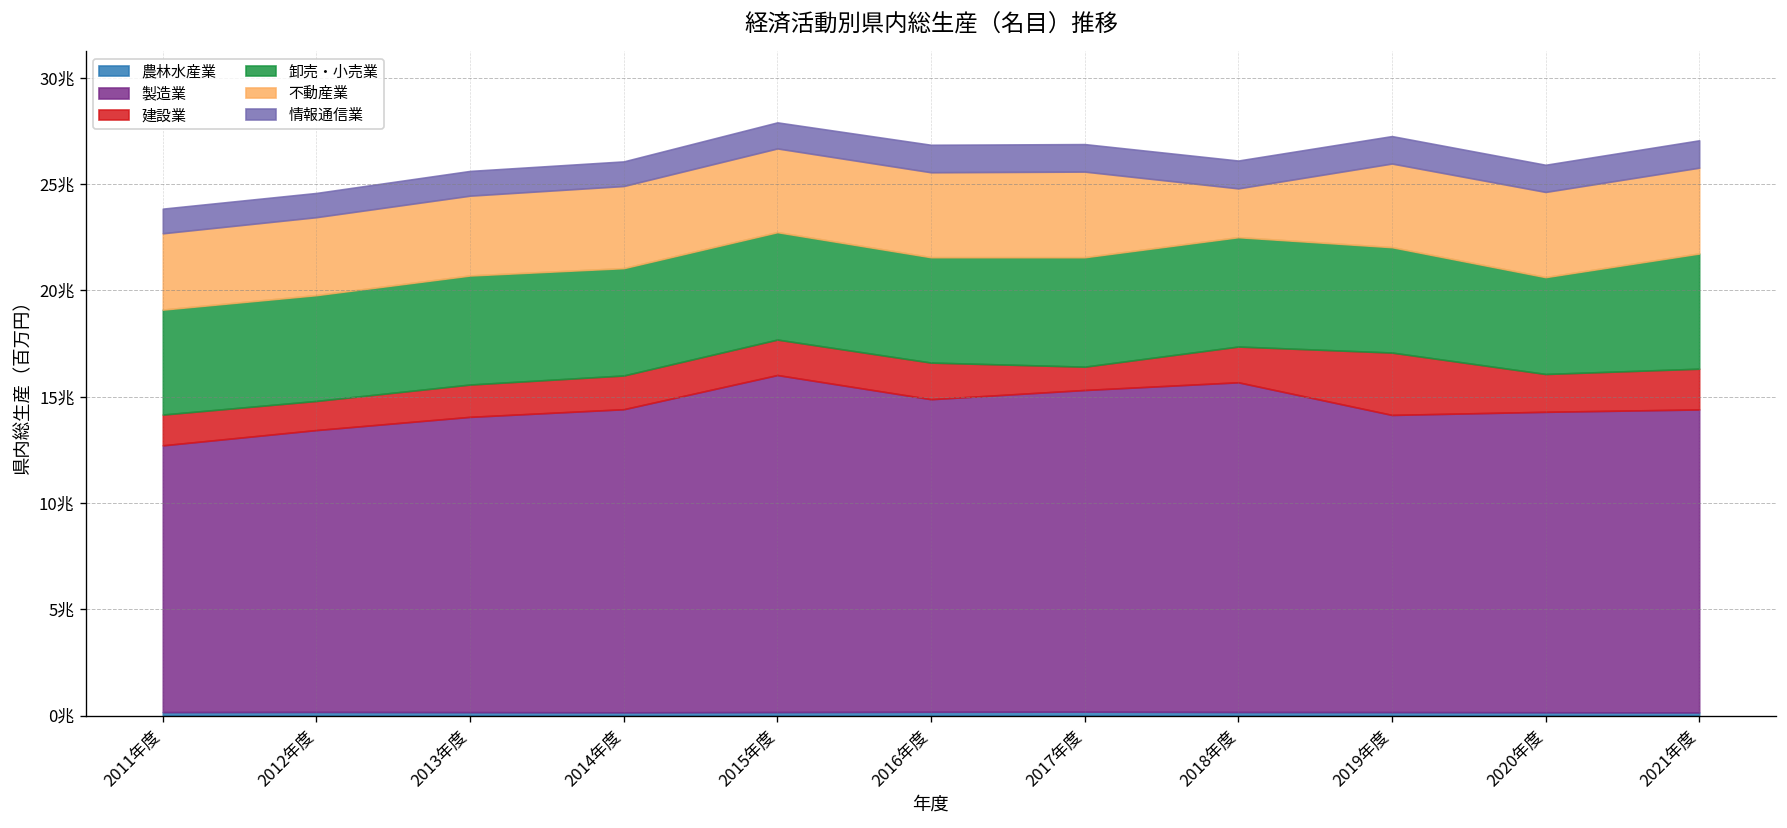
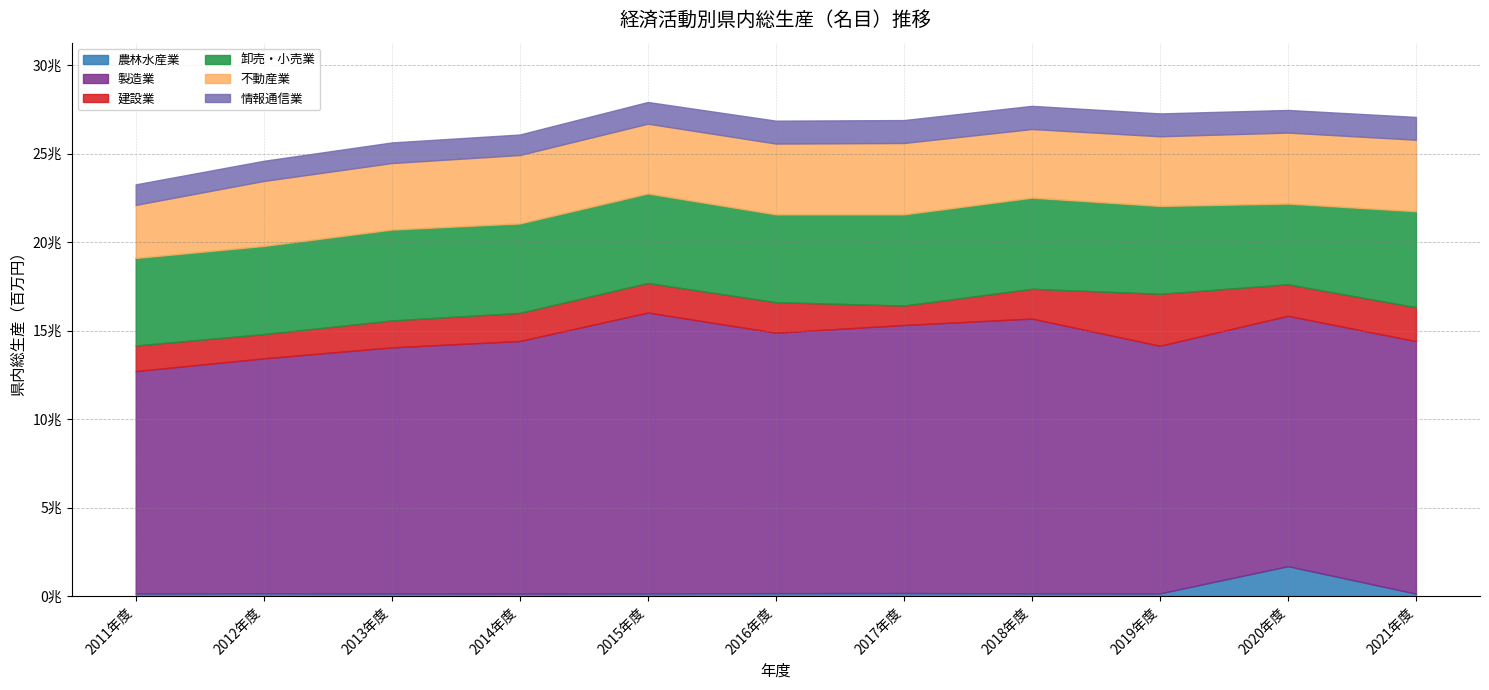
  {
    "農林水産業": {
      "2011年度": "0.2兆",
      "2012年度": "0.2兆",
      "2013年度": "0.2兆",
      "2014年度": "0.2兆",
      "2015年度": "0.2兆",
      "2016年度": "0.2兆",
      "2017年度": "0.2兆",
      "2018年度": "0.2兆",
      "2019年度": "0.2兆",
-     "2020年度": "0.2兆",
+     "2020年度": "1.7兆",
      "2021年度": "0.1兆"
    },
    "製造業": {
      "2011年度": "12.6兆",
      "2012年度": "13.3兆",
      "2013年度": "13.9兆",
      "2014年度": "14.3兆",
      "2015年度": "15.9兆",
      "2016年度": "14.7兆",
      "2017年度": "15.1兆",
      "2018年度": "15.5兆",
      "2019年度": "14.0兆",
      "2020年度": "14.1兆",
      "2021年度": "14.3兆"
    },
    "建設業": {
      "2011年度": "1.4兆",
      "2012年度": "1.4兆",
      "2013年度": "1.5兆",
      "2014年度": "1.6兆",
      "2015年度": "1.7兆",
      "2016年度": "1.7兆",
      "2017年度": "1.1兆",
      "2018年度": "1.7兆",
      "2019年度": "2.9兆",
      "2020年度": "1.8兆",
      "2021年度": "1.9兆"
    },
    "卸売・小売業": {
      "2011年度": "4.9兆",
      "2012年度": "5.0兆",
      "2013年度": "5.1兆",
      "2014年度": "5.1兆",
      "2015年度": "5.1兆",
      "2016年度": "5.0兆",
      "2017年度": "5.1兆",
      "2018年度": "5.1兆",
      "2019年度": "5.0兆",
      "2020年度": "4.6兆",
      "2021年度": "5.4兆"
    },
    "不動産業": {
-     "2011年度": "3.6兆",
+     "2011年度": "3.0兆",
      "2012年度": "3.7兆",
      "2013年度": "3.8兆",
      "2014年度": "3.9兆",
      "2015年度": "3.9兆",
      "2016年度": "4.0兆",
      "2017年度": "4.0兆",
-     "2018年度": "2.3兆",
+     "2018年度": "3.9兆",
      "2019年度": "3.9兆",
      "2020年度": "4.0兆",
      "2021年度": "4.0兆"
    },
    "情報通信業": {
      "2011年度": "1.2兆",
      "2012年度": "1.1兆",
      "2013年度": "1.2兆",
      "2014年度": "1.2兆",
      "2015年度": "1.2兆",
      "2016年度": "1.3兆",
      "2017年度": "1.3兆",
      "2018年度": "1.3兆",
      "2019年度": "1.3兆",
      "2020年度": "1.3兆",
      "2021年度": "1.3兆"
    }
  }
